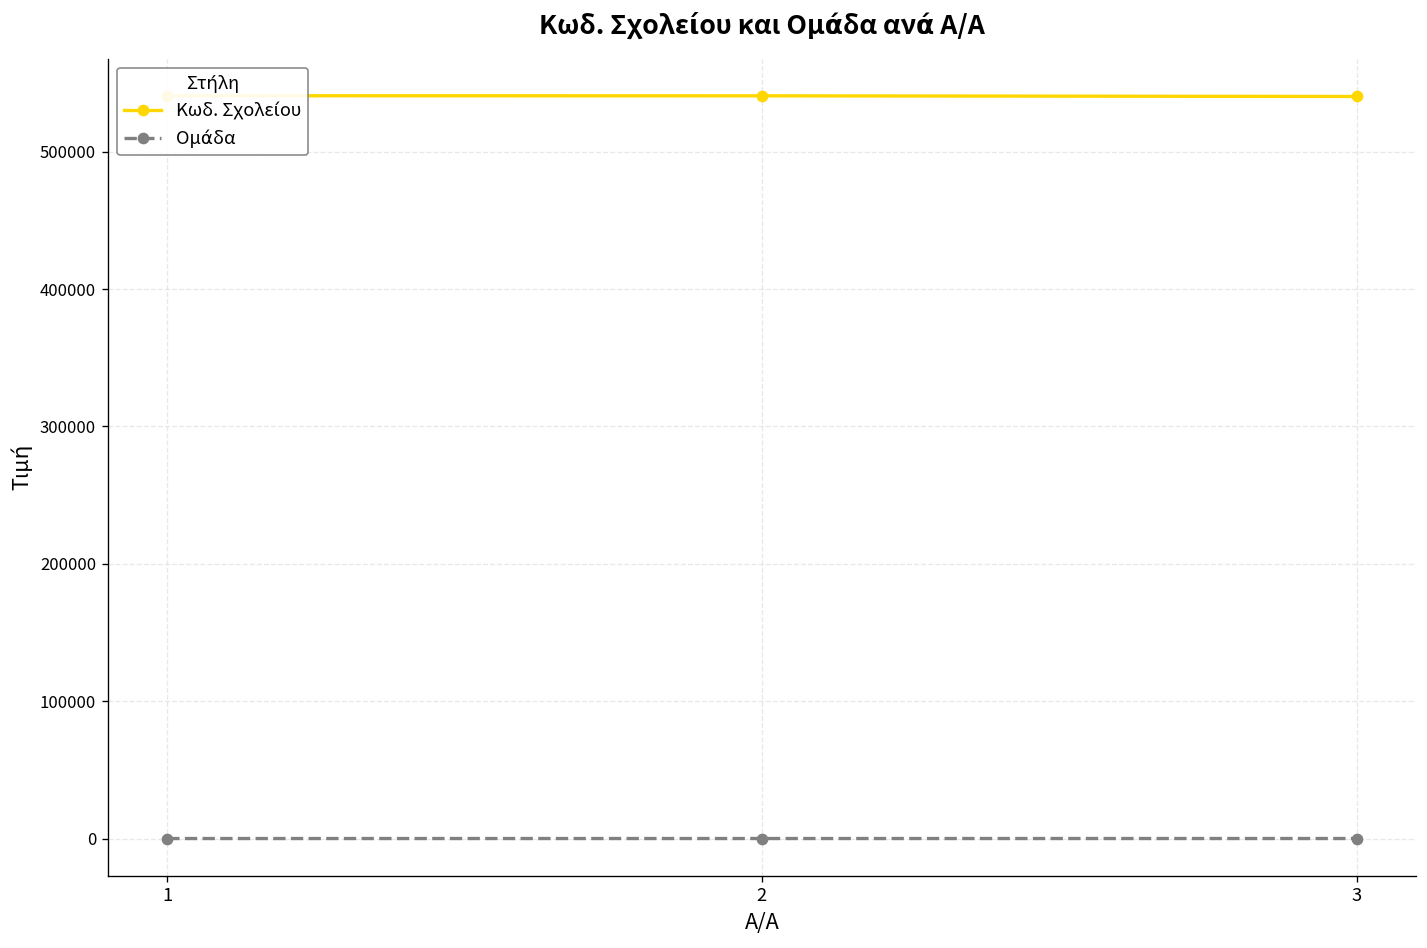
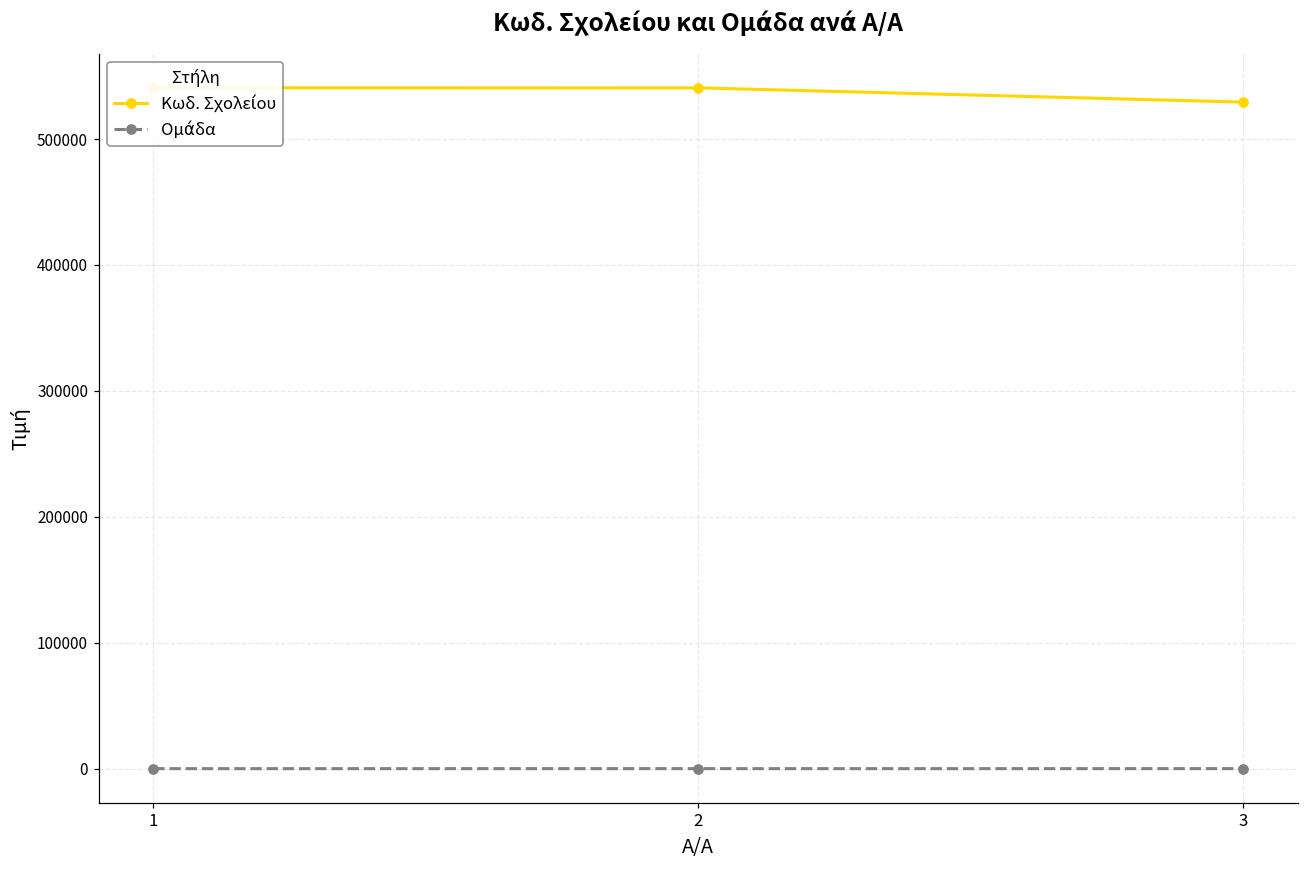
  {
    "Κωδ. Σχολείου": {
      "2": 541000,
-     "3": 540000
+     "3": 529000
    },
    "Ομάδα": {
      "1": 0,
      "2": 0,
      "3": 0
    }
  }
